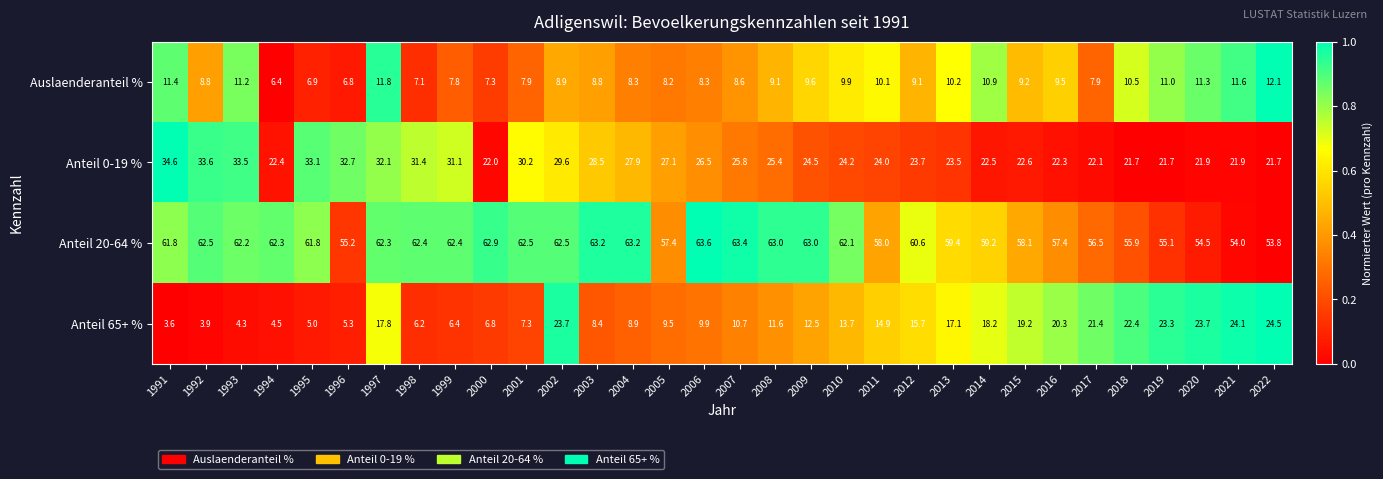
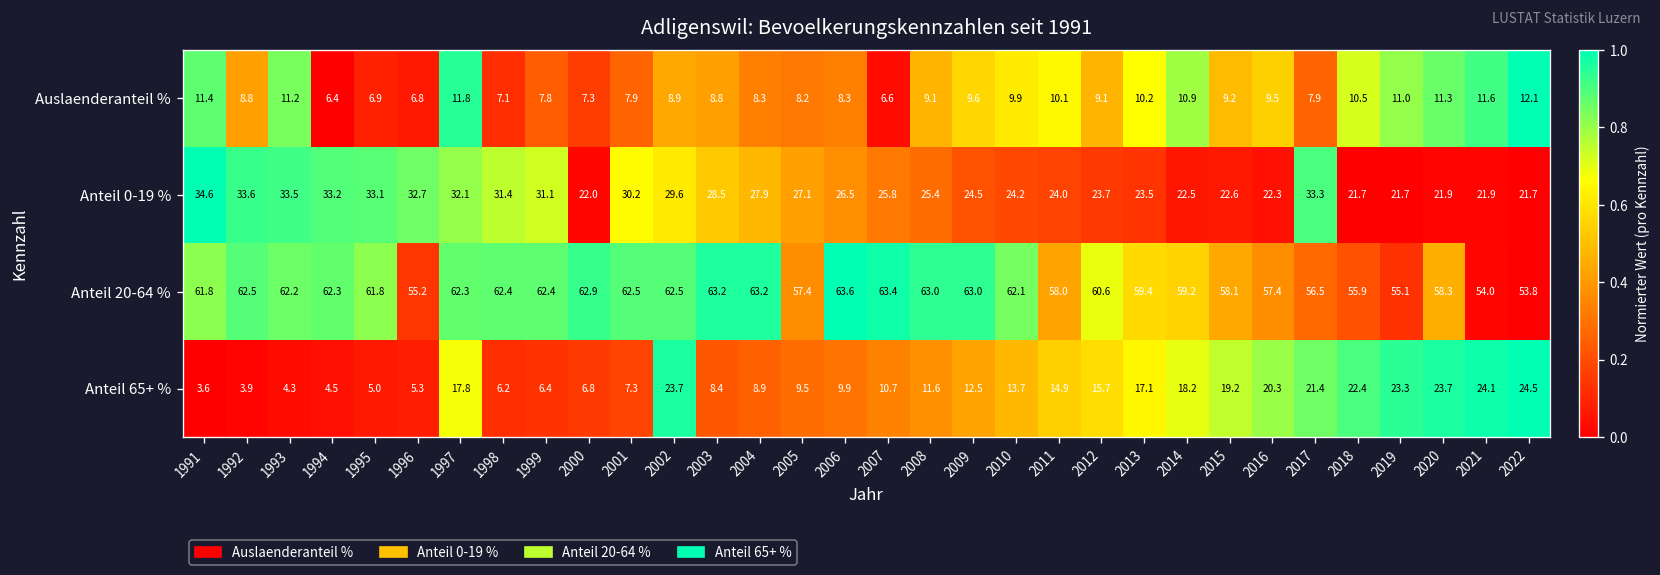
  {
    "Auslaenderanteil %": {
      "1991": 11.4,
      "1992": 8.8,
      "1993": 11.2,
      "1994": 6.4,
      "1995": 6.9,
      "1996": 6.8,
      "1997": 11.8,
      "1998": 7.1,
      "1999": 7.8,
      "2000": 7.3,
      "2001": 7.9,
      "2002": 8.9,
      "2003": 8.8,
      "2004": 8.3,
      "2005": 8.2,
      "2006": 8.3,
-     "2007": 8.6,
+     "2007": 6.6,
      "2008": 9.1,
      "2009": 9.6,
      "2010": 9.9,
      "2011": 10.1,
      "2012": 9.1,
      "2013": 10.2,
      "2014": 10.9,
      "2015": 9.2,
      "2016": 9.5,
      "2017": 7.9,
      "2018": 10.5,
      "2019": 11.0,
      "2020": 11.3,
      "2021": 11.6,
      "2022": 12.1
    },
    "Anteil 0-19 %": {
      "1991": 34.6,
      "1992": 33.6,
      "1993": 33.5,
-     "1994": 22.4,
+     "1994": 33.2,
      "1995": 33.1,
      "1996": 32.7,
      "1997": 32.1,
      "1998": 31.4,
      "1999": 31.1,
      "2000": 22.0,
      "2001": 30.2,
      "2002": 29.6,
      "2003": 28.5,
      "2004": 27.9,
      "2005": 27.1,
      "2006": 26.5,
      "2007": 25.8,
      "2008": 25.4,
      "2009": 24.5,
      "2010": 24.2,
      "2011": 24.0,
      "2012": 23.7,
      "2013": 23.5,
      "2014": 22.5,
      "2015": 22.6,
      "2016": 22.3,
-     "2017": 22.1,
+     "2017": 33.3,
      "2018": 21.7,
      "2019": 21.7,
      "2020": 21.9,
      "2021": 21.9,
      "2022": 21.7
    },
    "Anteil 20-64 %": {
      "1991": 61.8,
      "1992": 62.5,
      "1993": 62.2,
      "1994": 62.3,
      "1995": 61.8,
      "1996": 55.2,
      "1997": 62.3,
      "1998": 62.4,
      "1999": 62.4,
      "2000": 62.9,
      "2001": 62.5,
      "2002": 62.5,
      "2003": 63.2,
      "2004": 63.2,
      "2005": 57.4,
      "2006": 63.6,
      "2007": 63.4,
      "2008": 63.0,
      "2009": 63.0,
      "2010": 62.1,
      "2011": 58.0,
      "2012": 60.6,
      "2013": 59.4,
      "2014": 59.2,
      "2015": 58.1,
      "2016": 57.4,
      "2017": 56.5,
      "2018": 55.9,
      "2019": 55.1,
-     "2020": 54.5,
+     "2020": 58.3,
      "2021": 54.0,
      "2022": 53.8
    },
    "Anteil 65+ %": {
      "1991": 3.6,
      "1992": 3.9,
      "1993": 4.3,
      "1994": 4.5,
      "1995": 5.0,
      "1996": 5.3,
      "1997": 17.8,
      "1998": 6.2,
      "1999": 6.4,
      "2000": 6.8,
      "2001": 7.3,
      "2002": 23.7,
      "2003": 8.4,
      "2004": 8.9,
      "2005": 9.5,
      "2006": 9.9,
      "2007": 10.7,
      "2008": 11.6,
      "2009": 12.5,
      "2010": 13.7,
      "2011": 14.9,
      "2012": 15.7,
      "2013": 17.1,
      "2014": 18.2,
      "2015": 19.2,
      "2016": 20.3,
      "2017": 21.4,
      "2018": 22.4,
      "2019": 23.3,
      "2020": 23.7,
      "2021": 24.1,
      "2022": 24.5
    }
  }
